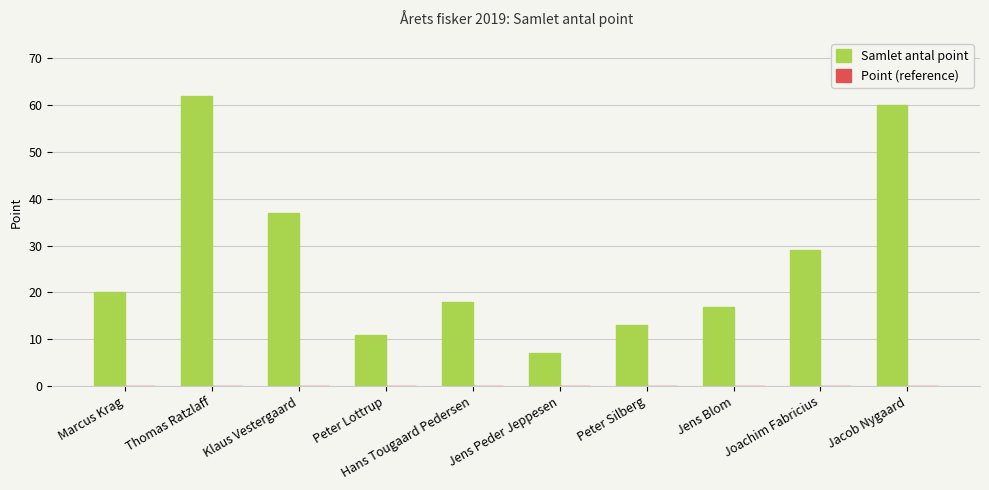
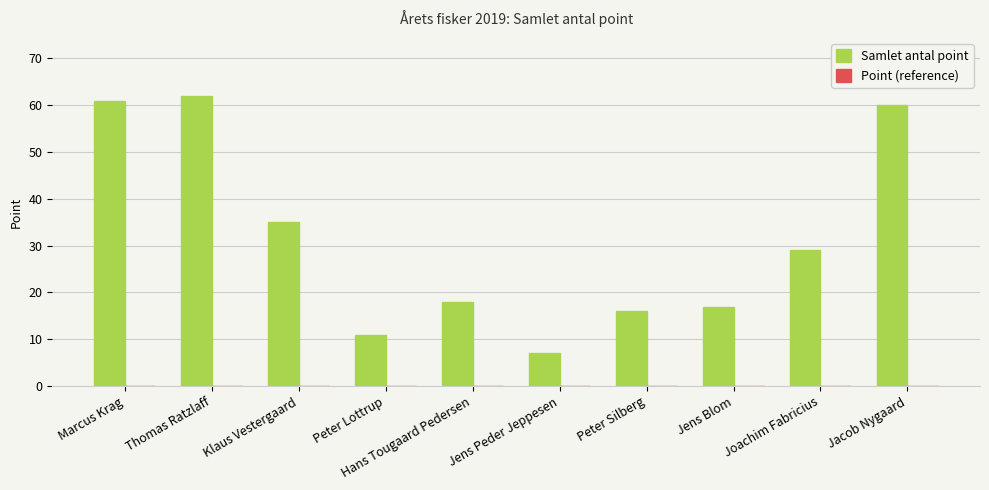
  {
    "Samlet antal point": {
-     "Marcus Krag": 20,
+     "Marcus Krag": 61,
      "Thomas Ratzlaff": 62,
-     "Klaus Vestergaard": 37,
+     "Klaus Vestergaard": 35,
      "Peter Lottrup": 11,
      "Hans Tougaard Pedersen": 18,
      "Jens Peder Jeppesen": 7,
-     "Peter Silberg": 13,
+     "Peter Silberg": 16,
      "Jens Blom": 17,
      "Joachim Fabricius": 29,
      "Jacob Nygaard": 60
    },
    "Point (reference)": {
      "Marcus Krag": 0,
      "Thomas Ratzlaff": 0,
      "Klaus Vestergaard": 0,
      "Peter Lottrup": 0,
      "Hans Tougaard Pedersen": 0,
      "Jens Peder Jeppesen": 0,
      "Peter Silberg": 0,
      "Jens Blom": 0,
      "Joachim Fabricius": 0,
      "Jacob Nygaard": 0
    }
  }
